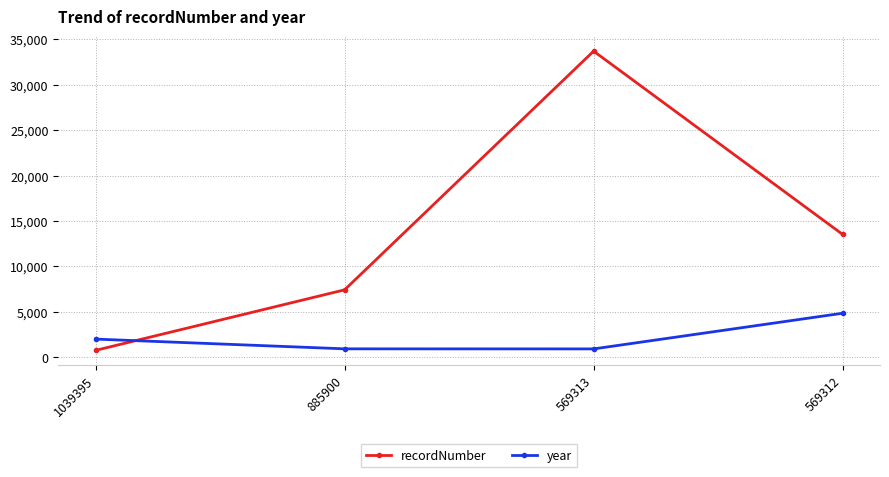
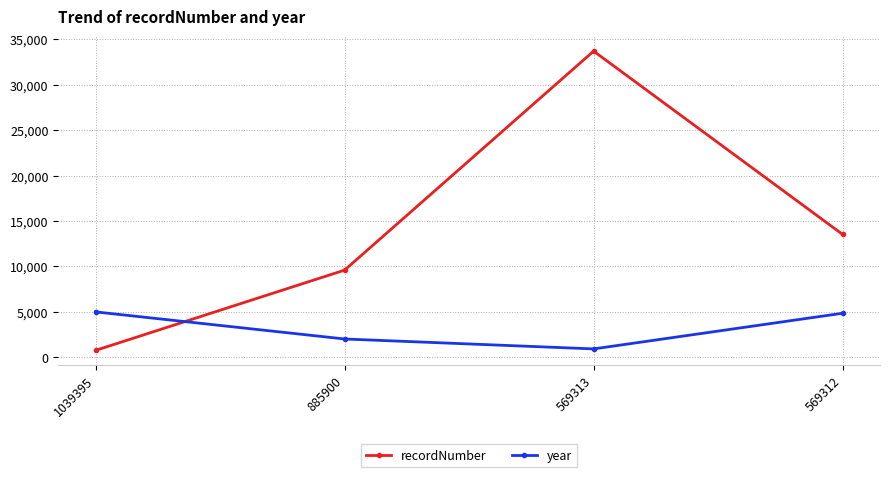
  {
    "recordNumber": {
      "1039395": "1,000",
-     "885900": "7,000",
+     "885900": "10,000",
      "569313": "34,000",
      "569312": "14,000"
    },
    "year": {
-     "1039395": "2,000",
-     "885900": "1,000",
+     "1039395": "5,000",
+     "885900": "2,000",
      "569313": "1,000",
      "569312": "5,000"
    }
  }
